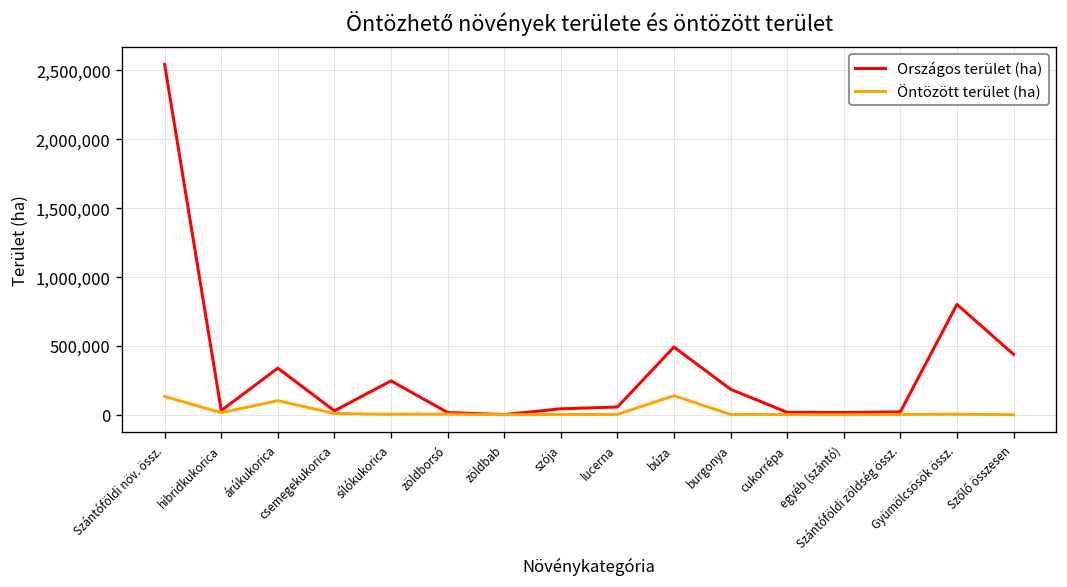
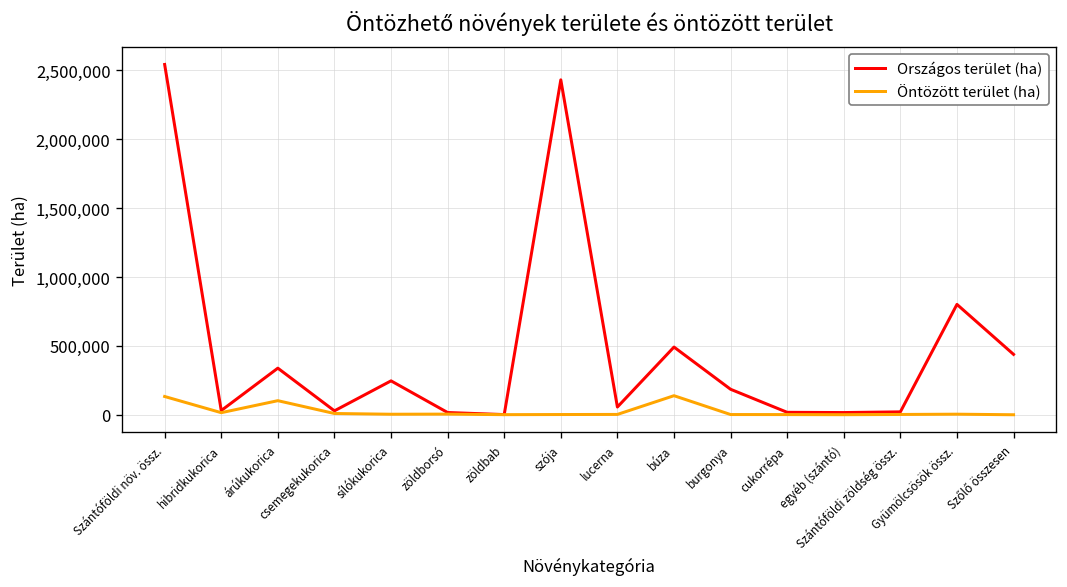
  {
    "Országos terület (ha)": {
      "Szántóföldi növ. össz.": "2,540,000",
      "árúkukorica": "340,000",
      "sílókukorica": "250,000",
-     "szója": "40,000",
+     "szója": "2,430,000",
      "lucerna": "60,000",
      "búza": "490,000",
      "burgonya": "180,000",
      "Gyümölcsösök össz.": "800,000",
      "Szőlő összesen": "440,000"
    },
    "Öntözött terület (ha)": {
      "Szántóföldi növ. össz.": "130,000",
      "árúkukorica": "100,000",
      "sílókukorica": "0",
      "szója": "0",
      "lucerna": "0",
      "búza": "140,000",
      "burgonya": "0",
      "Gyümölcsösök össz.": "0",
      "Szőlő összesen": "0"
    }
  }
